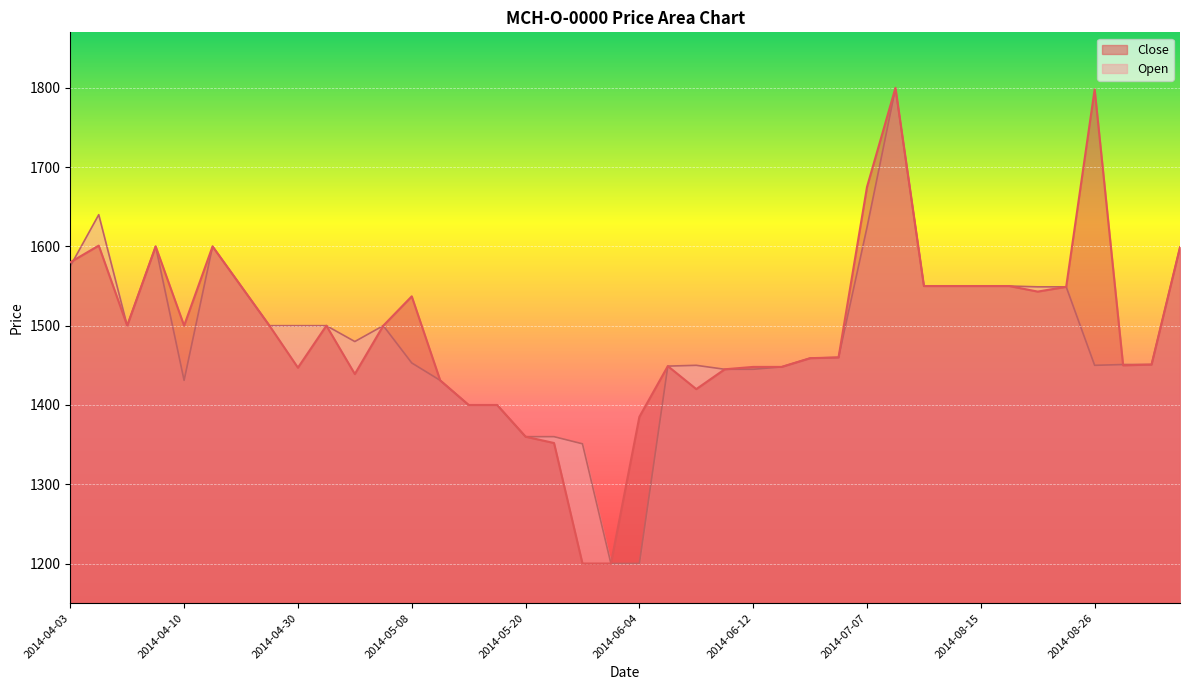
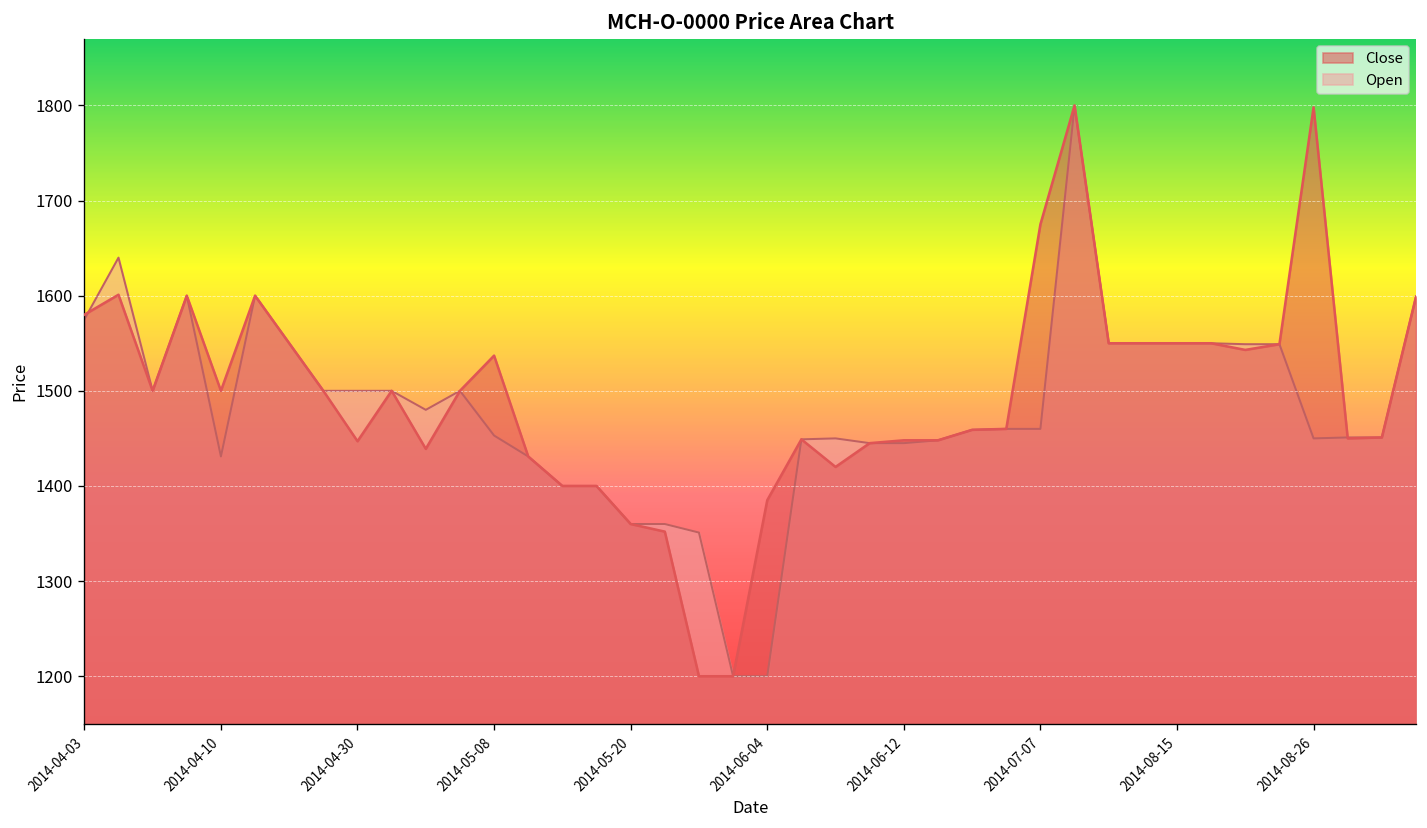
  {
    "Close": {
      "2014-04-03": 1580,
      "2014-04-10": 1500,
      "2014-04-30": 1450,
      "2014-05-08": 1540,
      "2014-06-04": 1390,
      "2014-07-07": 1680,
      "2014-08-26": 1800
    },
    "Open": {
      "2014-04-03": 1580,
      "2014-04-10": 1430,
      "2014-04-30": 1500,
      "2014-05-08": 1450,
      "2014-06-04": 1200,
-     "2014-07-07": 1620,
+     "2014-07-07": 1460,
      "2014-08-26": 1450
    }
  }
